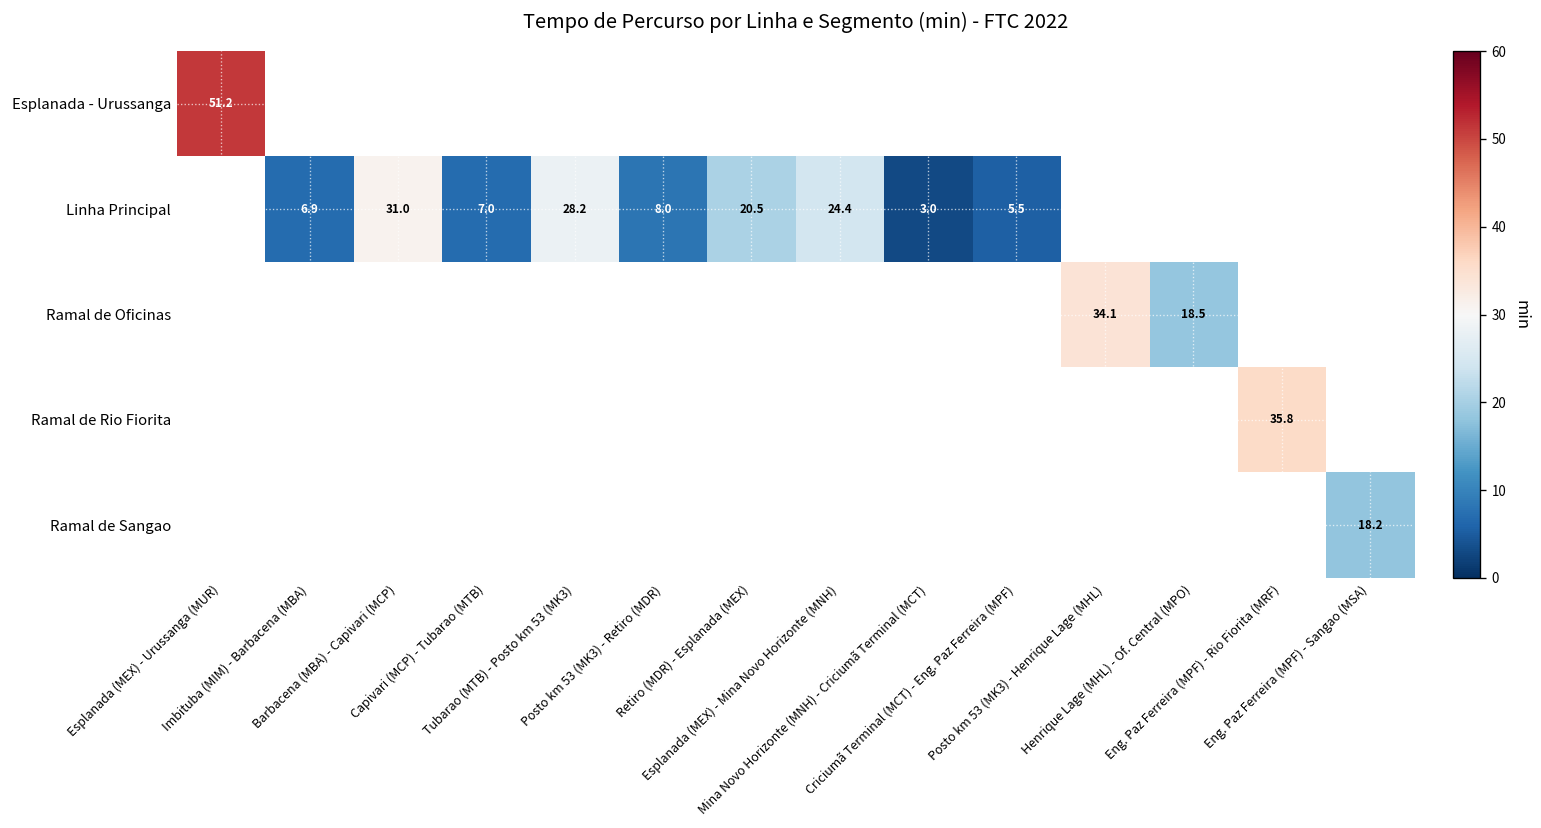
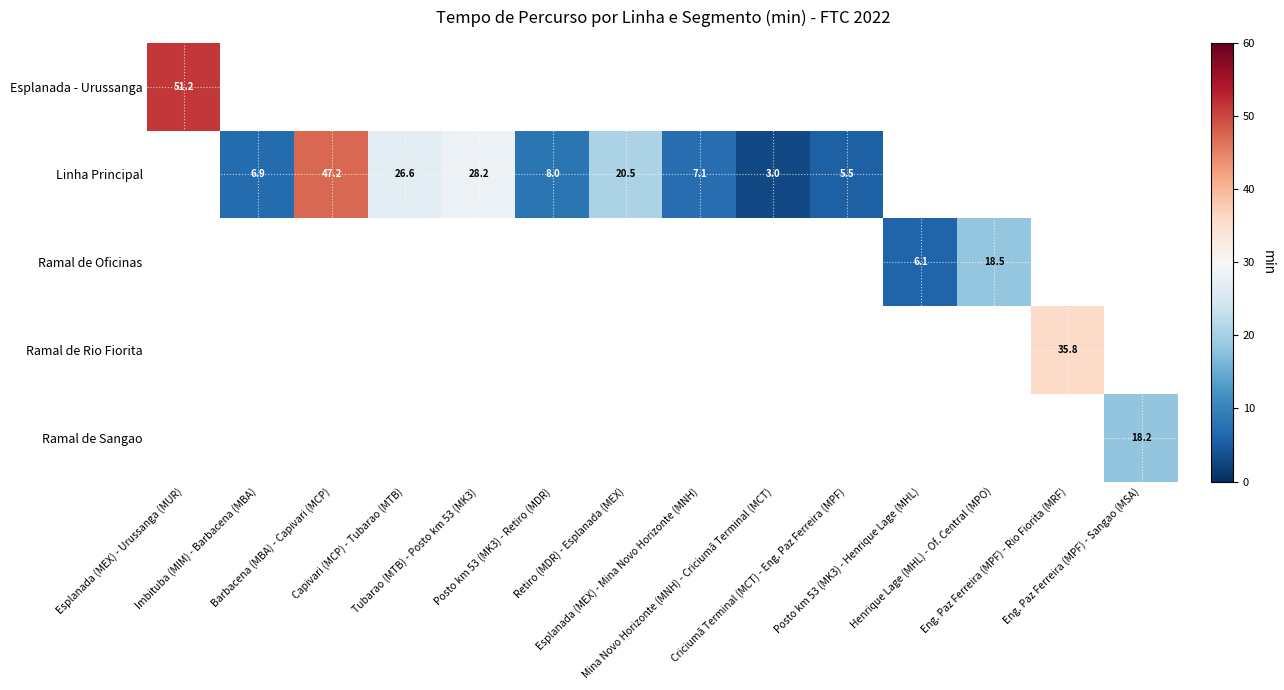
  {
    "Esplanada - Urussanga": {
      "Esplanada (MEX) - Urussanga (MUR)": 51.2
    },
    "Linha Principal": {
      "Imbituba (MIM) - Barbacena (MBA)": 6.9,
-     "Barbacena (MBA) - Capivari (MCP)": 31.0,
-     "Capivari (MCP) - Tubarao (MTB)": 7.0,
+     "Barbacena (MBA) - Capivari (MCP)": 47.2,
+     "Capivari (MCP) - Tubarao (MTB)": 26.6,
      "Tubarao (MTB) - Posto km 53 (MK3)": 28.2,
      "Posto km 53 (MK3) - Retiro (MDR)": 8.0,
      "Retiro (MDR) - Esplanada (MEX)": 20.5,
-     "Esplanada (MEX) - Mina Novo Horizonte (MNH)": 24.4,
+     "Esplanada (MEX) - Mina Novo Horizonte (MNH)": 7.1,
      "Mina Novo Horizonte (MNH) - Criciumã Terminal (MCT)": 3.0,
      "Criciumã Terminal (MCT) - Eng. Paz Ferreira (MPF)": 5.5
    },
    "Ramal de Oficinas": {
-     "Posto km 53 (MK3) - Henrique Lage (MHL)": 34.1,
+     "Posto km 53 (MK3) - Henrique Lage (MHL)": 6.1,
      "Henrique Lage (MHL) - Of. Central (MPO)": 18.5
    },
    "Ramal de Rio Fiorita": {
      "Eng. Paz Ferreira (MPF) - Rio Fiorita (MRF)": 35.8
    },
    "Ramal de Sangao": {
      "Eng. Paz Ferreira (MPF) - Sangao (MSA)": 18.2
    }
  }
